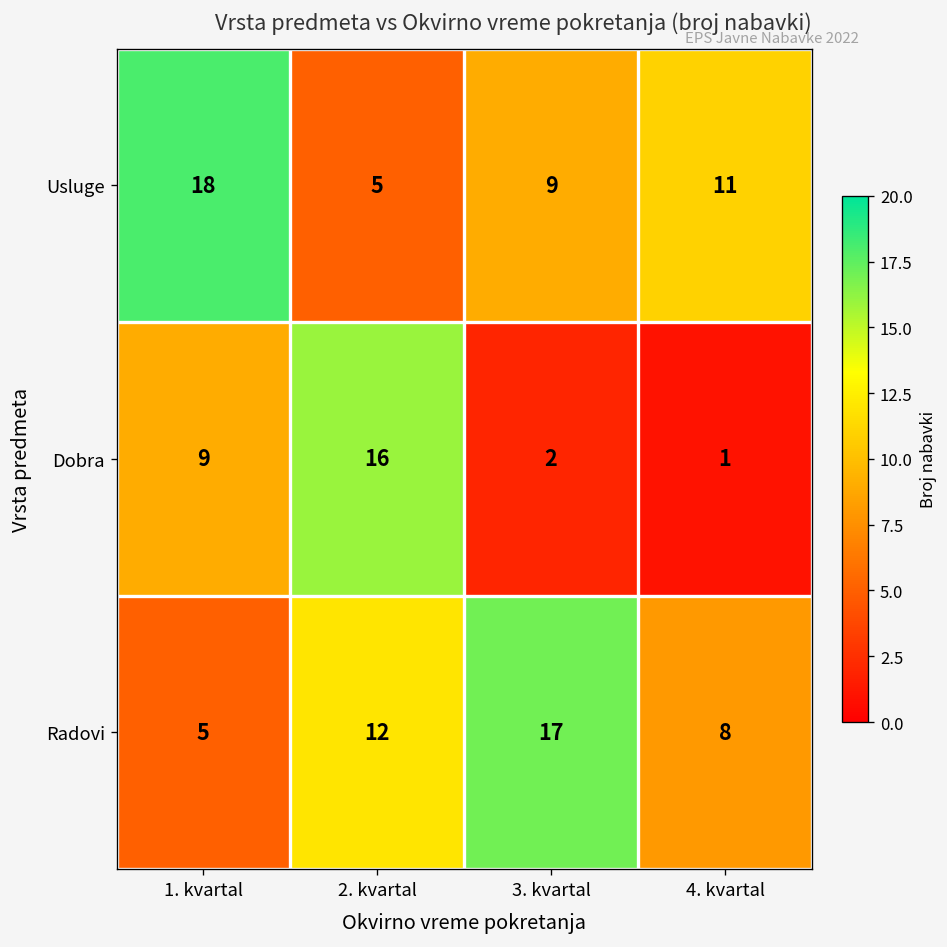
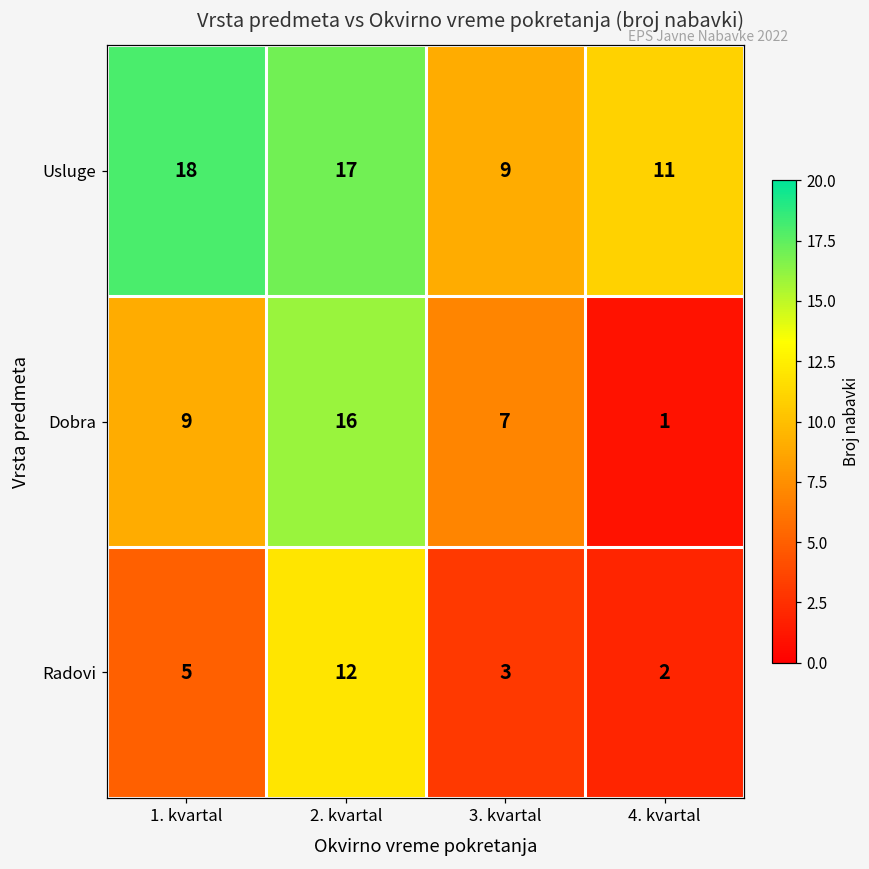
  {
    "Usluge": {
      "1. kvartal": 18,
-     "2. kvartal": 5,
+     "2. kvartal": 17,
      "3. kvartal": 9,
      "4. kvartal": 11
    },
    "Dobra": {
      "1. kvartal": 9,
      "2. kvartal": 16,
-     "3. kvartal": 2,
+     "3. kvartal": 7,
      "4. kvartal": 1
    },
    "Radovi": {
      "1. kvartal": 5,
      "2. kvartal": 12,
-     "3. kvartal": 17,
-     "4. kvartal": 8
+     "3. kvartal": 3,
+     "4. kvartal": 2
    }
  }
